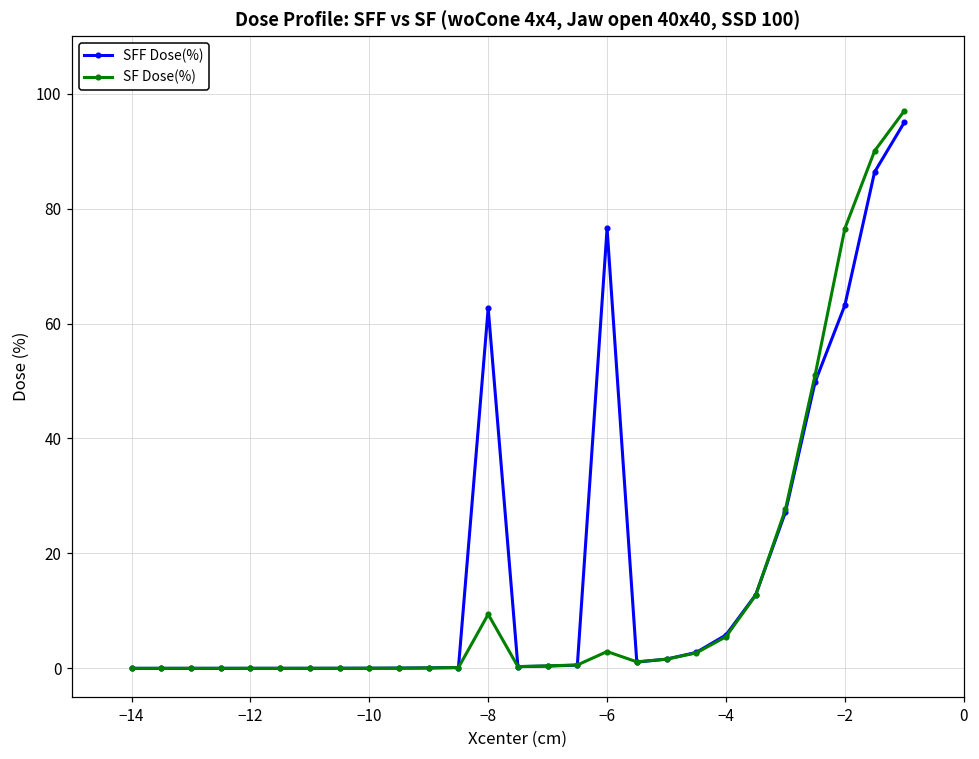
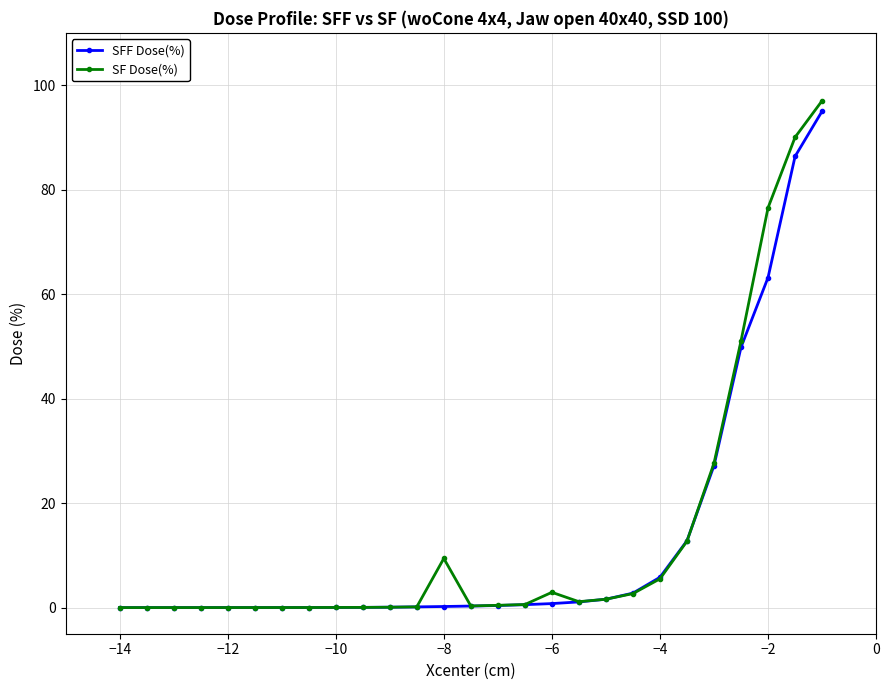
  {
    "SFF Dose(%)": {
-     "−8": 63,
-     "−6": 77,
+     "−8": 0,
+     "−6": 1,
      "−2": 63
    },
    "SF Dose(%)": {
      "−8": 9,
      "−6": 3,
      "−2": 77
    }
  }
